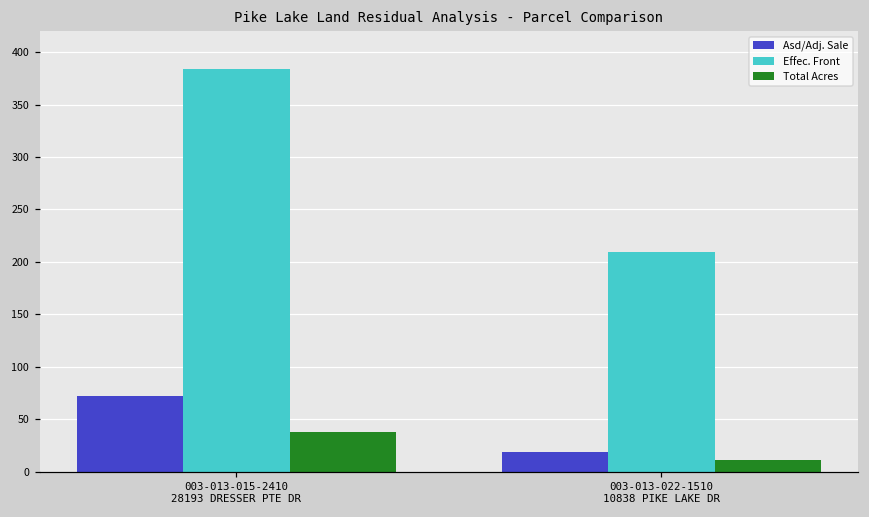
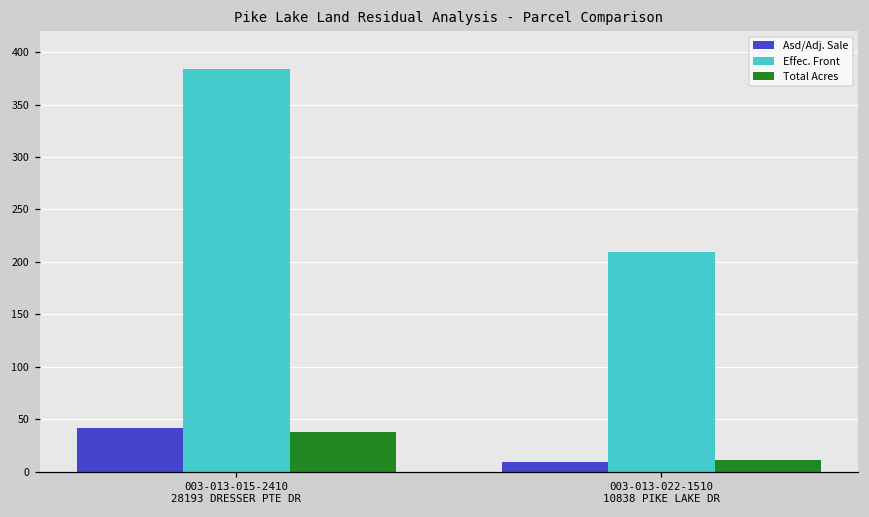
  {
    "Asd/Adj. Sale": {
-     "003-013-015-2410 28193 DRESSER PTE DR": 70,
-     "003-013-022-1510 10838 PIKE LAKE DR": 20
+     "003-013-015-2410 28193 DRESSER PTE DR": 40,
+     "003-013-022-1510 10838 PIKE LAKE DR": 10
    },
    "Effec. Front": {
      "003-013-015-2410 28193 DRESSER PTE DR": 380,
      "003-013-022-1510 10838 PIKE LAKE DR": 210
    },
    "Total Acres": {
      "003-013-015-2410 28193 DRESSER PTE DR": 40,
      "003-013-022-1510 10838 PIKE LAKE DR": 10
    }
  }
